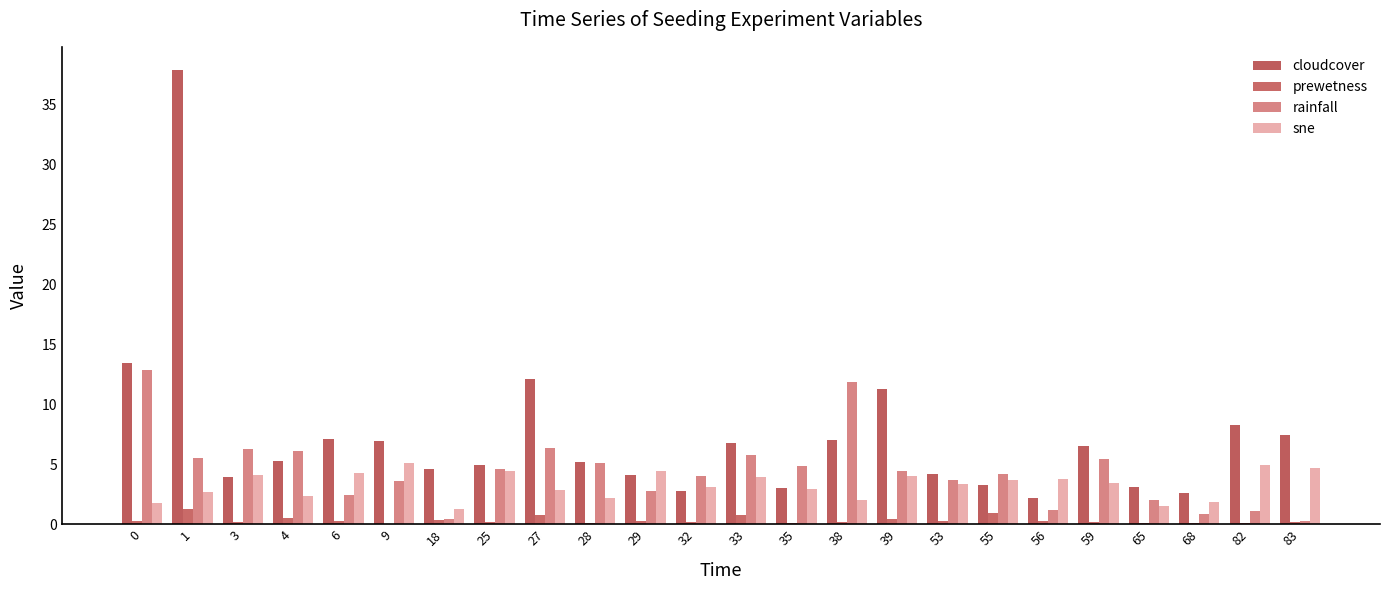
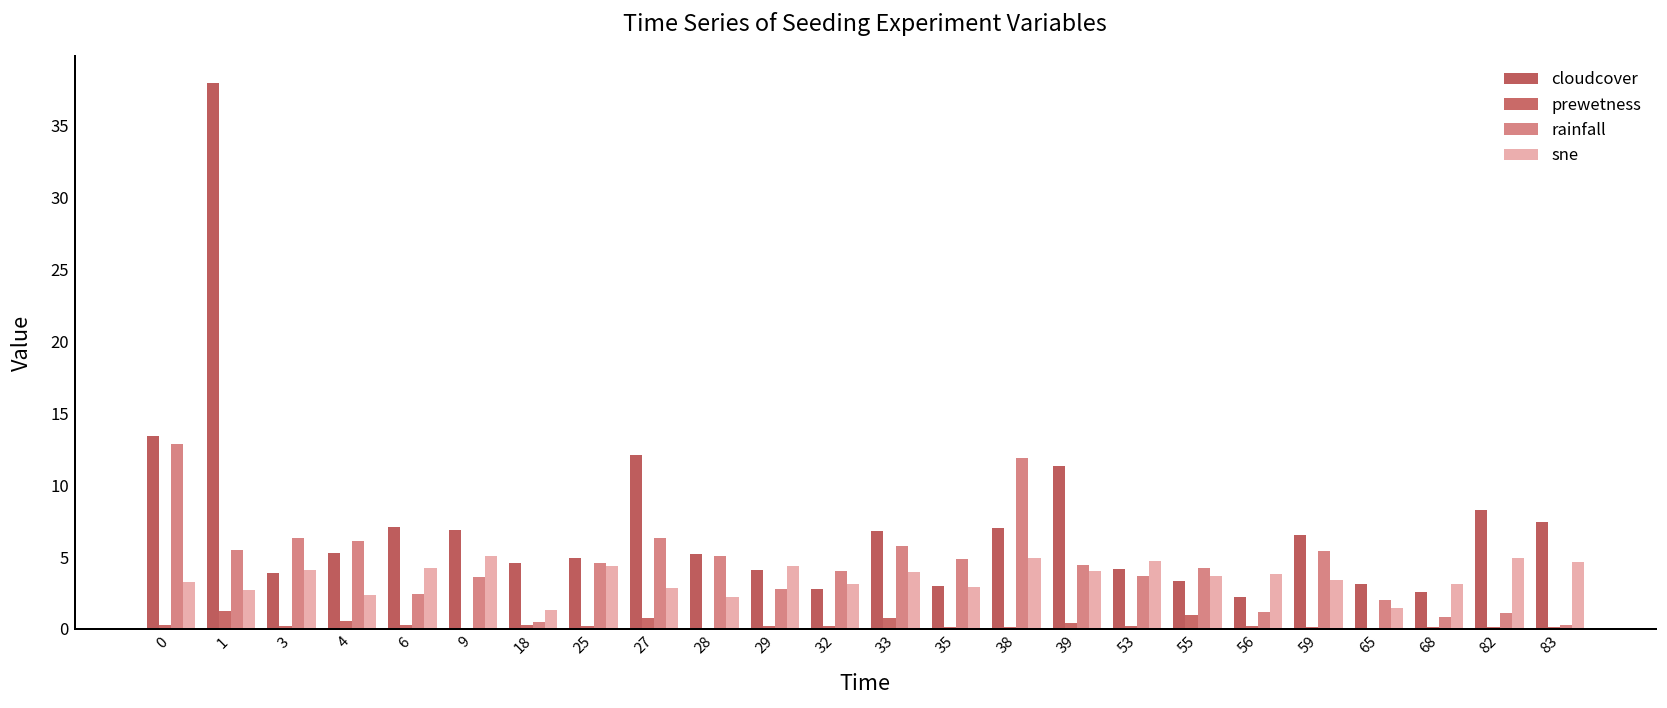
  {
    "sne": {
-     "0": 1.8,
+     "0": 3.2,
      "1": 2.7,
      "3": 4.1,
      "4": 2.4,
      "6": 4.3,
      "9": 5.1,
      "18": 1.3,
      "25": 4.4,
      "27": 2.9,
      "28": 2.2,
      "29": 4.4,
      "32": 3.1,
      "33": 4.0,
      "35": 2.9,
-     "38": 2.1,
+     "38": 4.9,
      "39": 4.0,
-     "53": 3.4,
+     "53": 4.7,
      "55": 3.7,
      "56": 3.8,
      "59": 3.4,
      "65": 1.5,
-     "68": 1.8,
+     "68": 3.2,
      "82": 5.0,
      "83": 4.7
    }
  }
